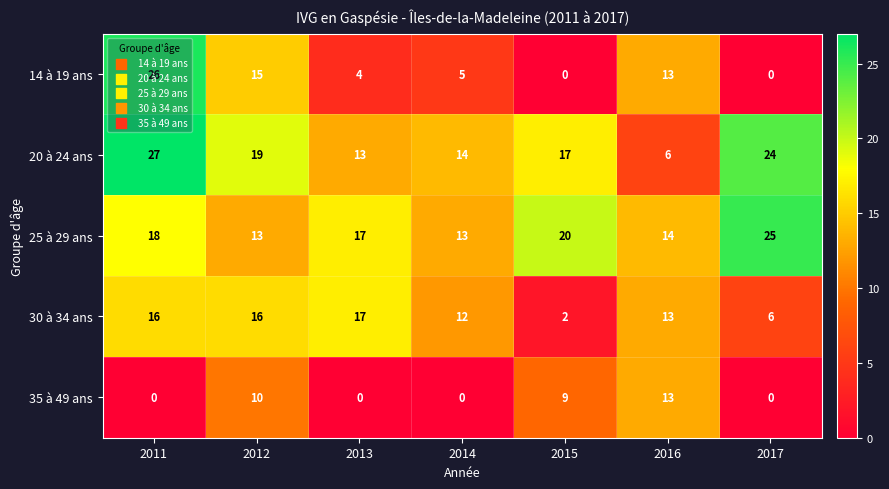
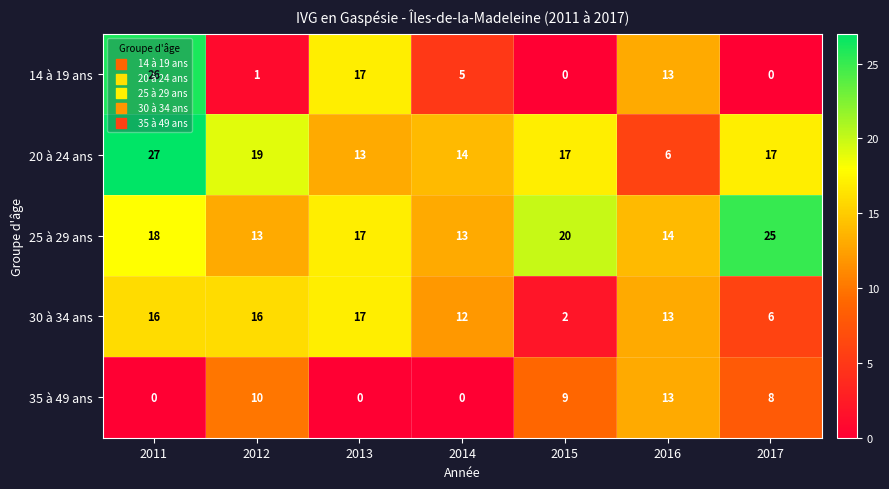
  {
    "14 à 19 ans": {
-     "2012": 15,
-     "2013": 4,
+     "2012": 1,
+     "2013": 17,
      "2014": 5,
      "2015": 0,
      "2016": 13,
      "2017": 0
    },
    "20 à 24 ans": {
      "2011": 27,
      "2012": 19,
      "2013": 13,
      "2014": 14,
      "2015": 17,
      "2016": 6,
-     "2017": 24
+     "2017": 17
    },
    "25 à 29 ans": {
      "2011": 18,
      "2012": 13,
      "2013": 17,
      "2014": 13,
      "2015": 20,
      "2016": 14,
      "2017": 25
    },
    "30 à 34 ans": {
      "2011": 16,
      "2012": 16,
      "2013": 17,
      "2014": 12,
      "2015": 2,
      "2016": 13,
      "2017": 6
    },
    "35 à 49 ans": {
      "2011": 0,
      "2012": 10,
      "2013": 0,
      "2014": 0,
      "2015": 9,
      "2016": 13,
-     "2017": 0
+     "2017": 8
    }
  }
